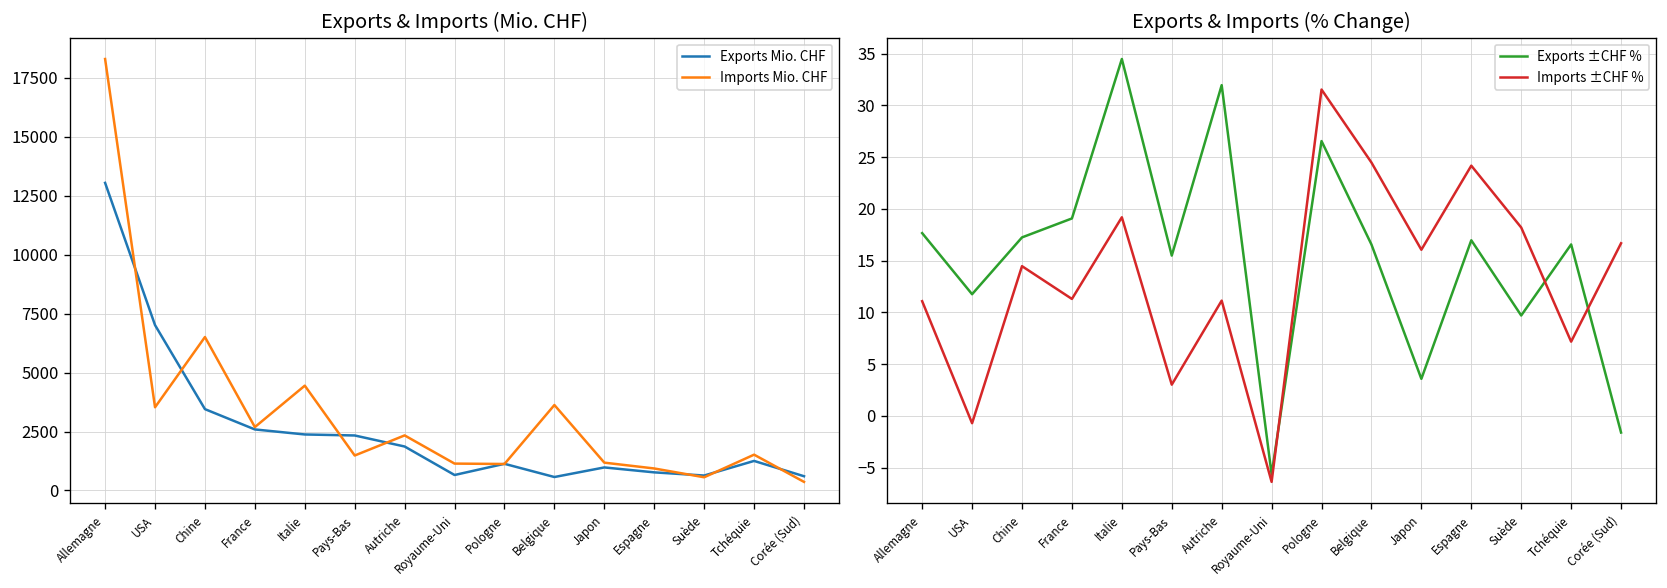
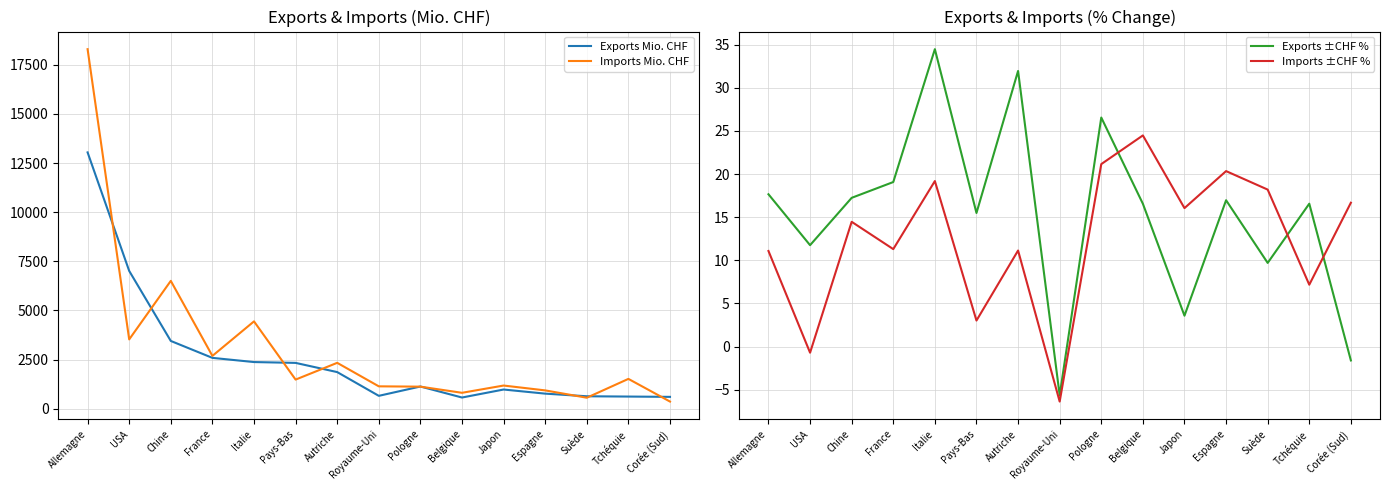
  {
    "Exports & Imports (Mio. CHF)": {
      "Exports Mio. CHF": {
        "Allemagne": 13000,
        "USA": 7000,
        "Chine": 3400,
        "Italie": 2400,
        "Pays-Bas": 2300,
        "Autriche": 1900,
        "Royaume-Uni": 700,
        "Belgique": 600,
        "Japon": 1000,
        "Espagne": 800,
-       "Tchéquie": 1300,
+       "Tchéquie": 600,
        "Corée (Sud)": 600
      },
      "Imports Mio. CHF": {
        "Allemagne": 18300,
        "USA": 3500,
        "Chine": 6500,
        "Italie": 4400,
        "Pays-Bas": 1500,
        "Autriche": 2300,
        "Royaume-Uni": 1100,
-       "Belgique": 3600,
+       "Belgique": 800,
        "Japon": 1200,
        "Espagne": 900,
        "Tchéquie": 1500,
        "Corée (Sud)": 400
      }
    },
    "Exports & Imports (% Change)": {
      "Exports ±CHF %": {
        "Allemagne": 18,
        "USA": 12,
        "Chine": 17,
        "France": 19,
        "Italie": 34,
        "Pays-Bas": 15,
        "Autriche": 32,
        "Royaume-Uni": -6,
        "Pologne": 27,
        "Belgique": 17,
        "Japon": 4,
        "Espagne": 17,
        "Suède": 10,
        "Tchéquie": 17,
        "Corée (Sud)": -2
      },
      "Imports ±CHF %": {
        "Allemagne": 11,
        "USA": -1,
        "Chine": 14,
        "France": 11,
        "Italie": 19,
        "Pays-Bas": 3,
        "Autriche": 11,
        "Royaume-Uni": -6,
-       "Pologne": 32,
+       "Pologne": 21,
        "Belgique": 24,
        "Japon": 16,
-       "Espagne": 24,
+       "Espagne": 20,
        "Suède": 18,
        "Tchéquie": 7,
        "Corée (Sud)": 17
      }
    }
  }
